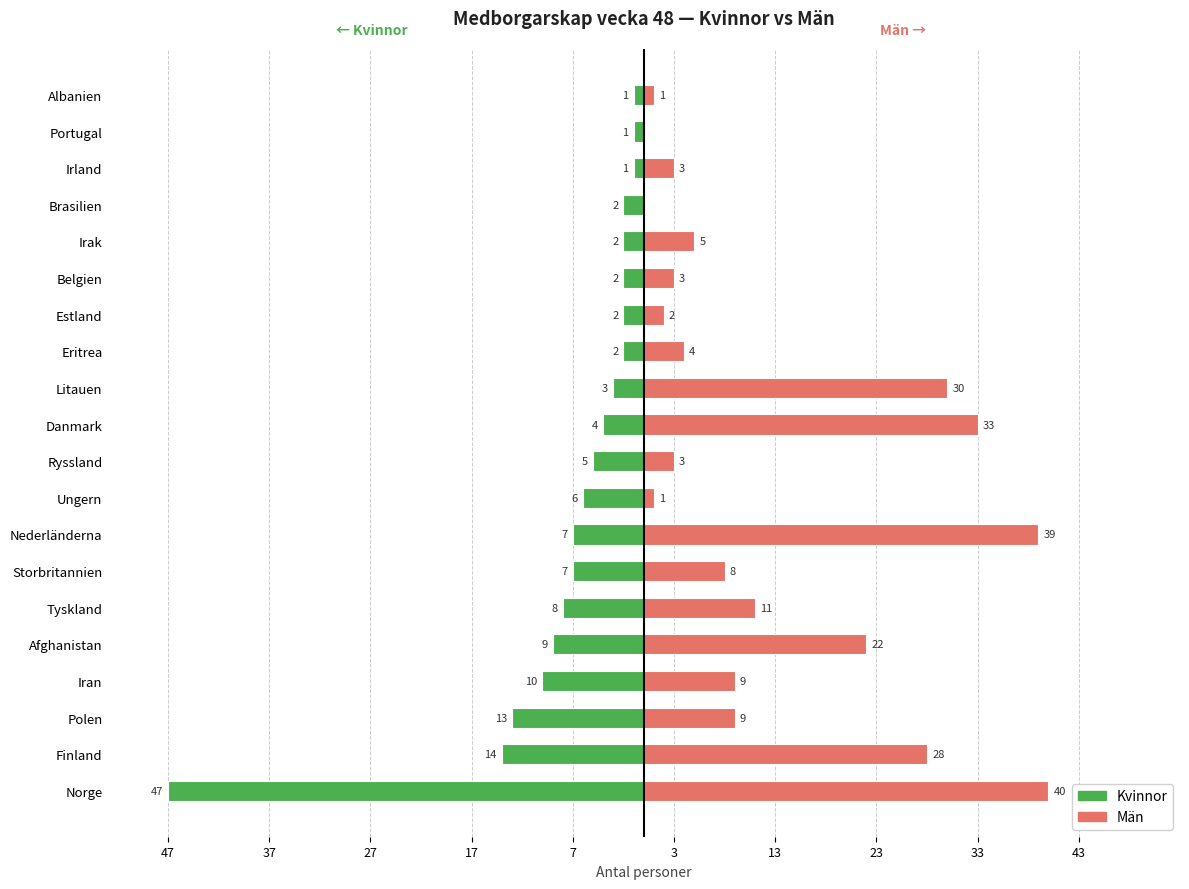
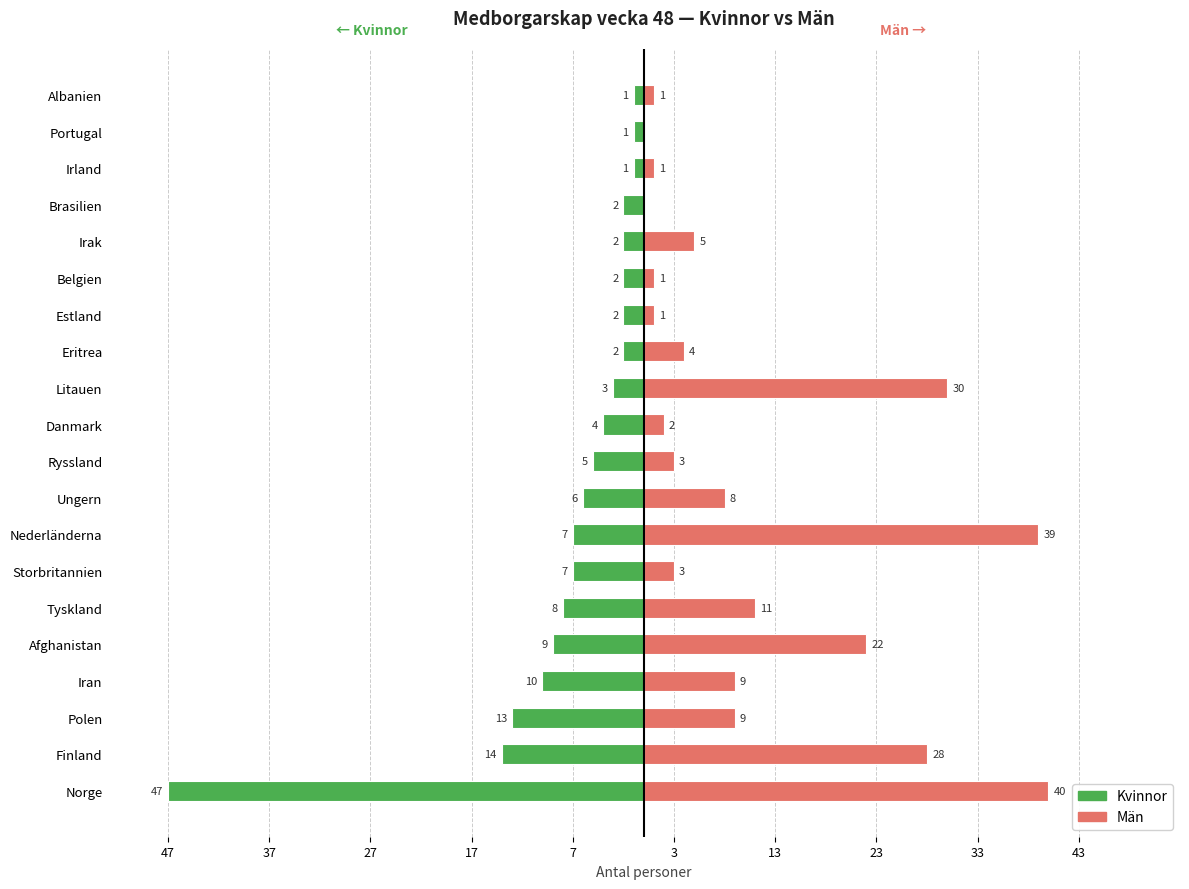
  {
    "Män": {
      "Albanien": 1,
-     "Irland": 3,
+     "Irland": 1,
      "Irak": 5,
-     "Belgien": 3,
-     "Estland": 2,
+     "Belgien": 1,
+     "Estland": 1,
      "Eritrea": 4,
      "Litauen": 30,
-     "Danmark": 33,
+     "Danmark": 2,
      "Ryssland": 3,
-     "Ungern": 1,
+     "Ungern": 8,
      "Nederländerna": 39,
-     "Storbritannien": 8,
+     "Storbritannien": 3,
      "Tyskland": 11,
      "Afghanistan": 22,
      "Iran": 9,
      "Polen": 9,
      "Finland": 28,
      "Norge": 40
    }
  }
